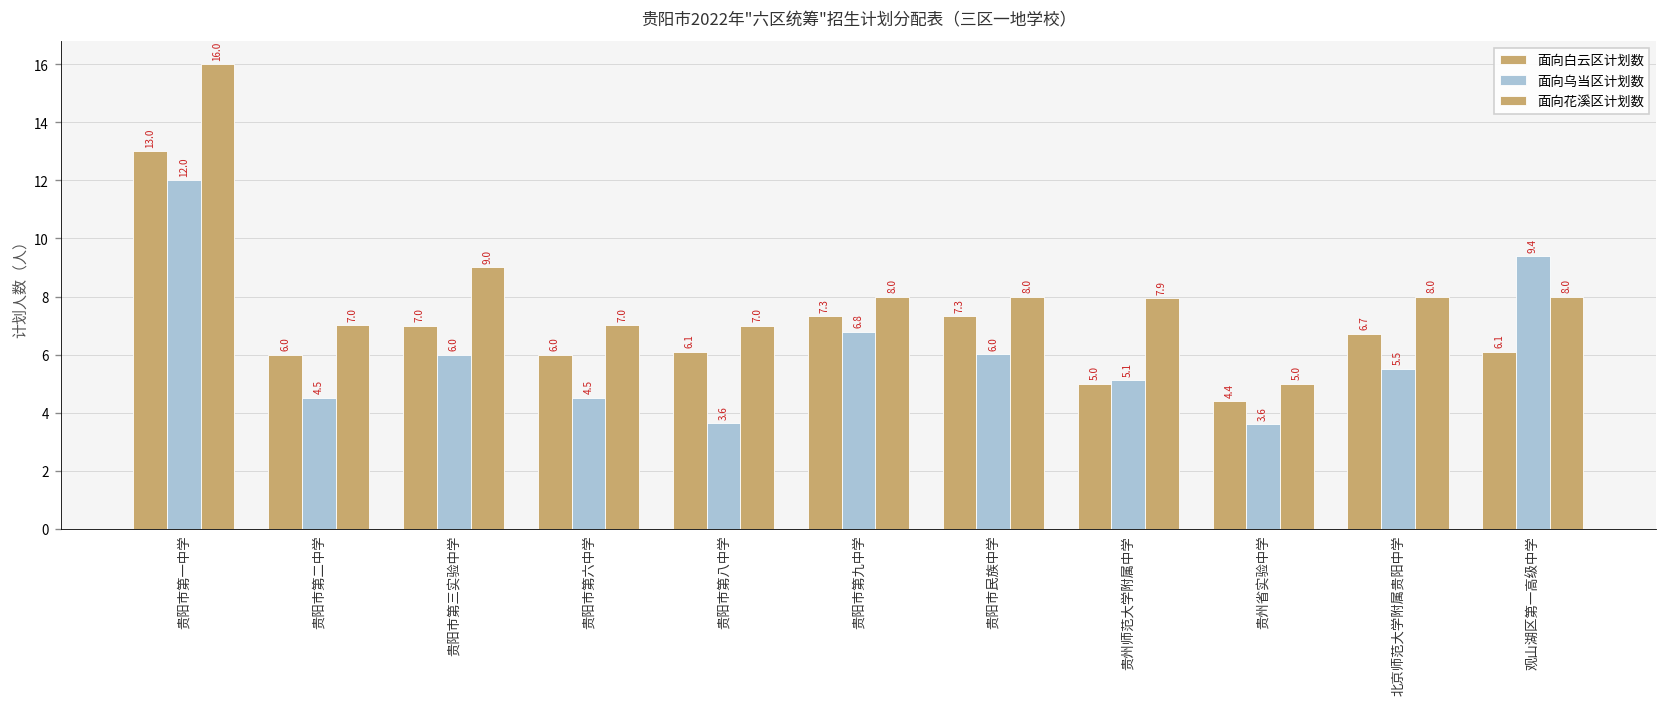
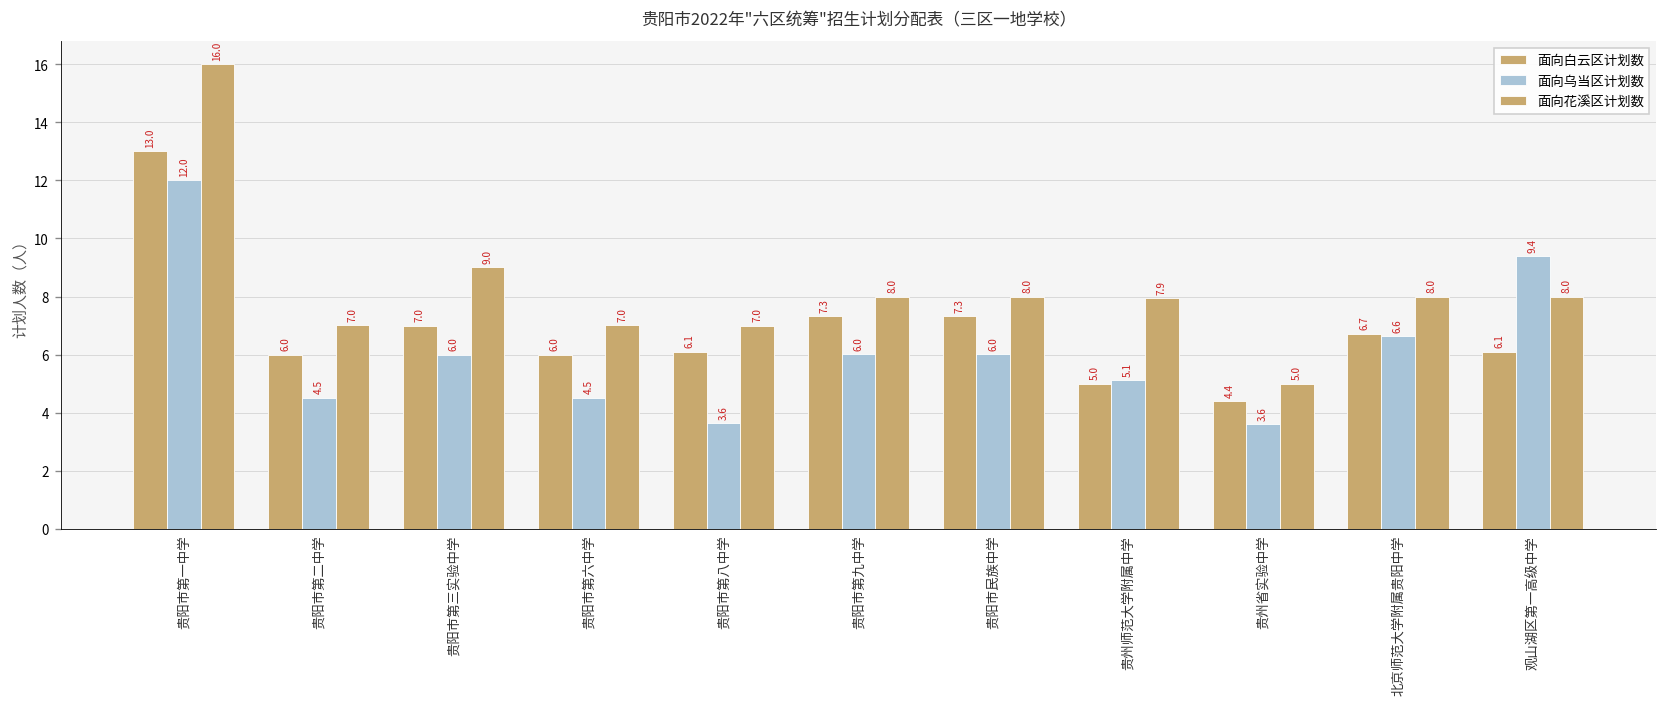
  {
    "面向乌当区计划数": {
      "贵阳市第一中学": 12.0,
      "贵阳市第二中学": 4.5,
      "贵阳市第三实验中学": 6.0,
      "贵阳市第六中学": 4.5,
      "贵阳市第八中学": 3.6,
-     "贵阳市第九中学": 6.8,
+     "贵阳市第九中学": 6.0,
      "贵阳市民族中学": 6.0,
      "贵州师范大学附属中学": 5.1,
      "贵州省实验中学": 3.6,
-     "北京师范大学附属贵阳中学": 5.5,
+     "北京师范大学附属贵阳中学": 6.6,
      "观山湖区第一高级中学": 9.4
    }
  }
